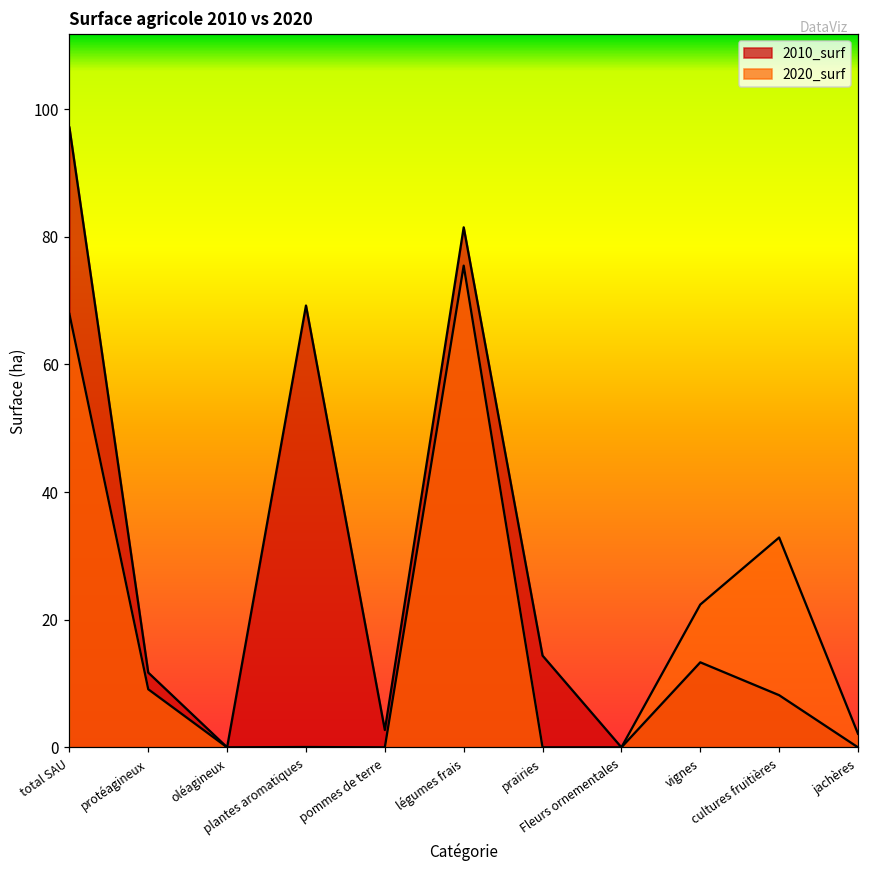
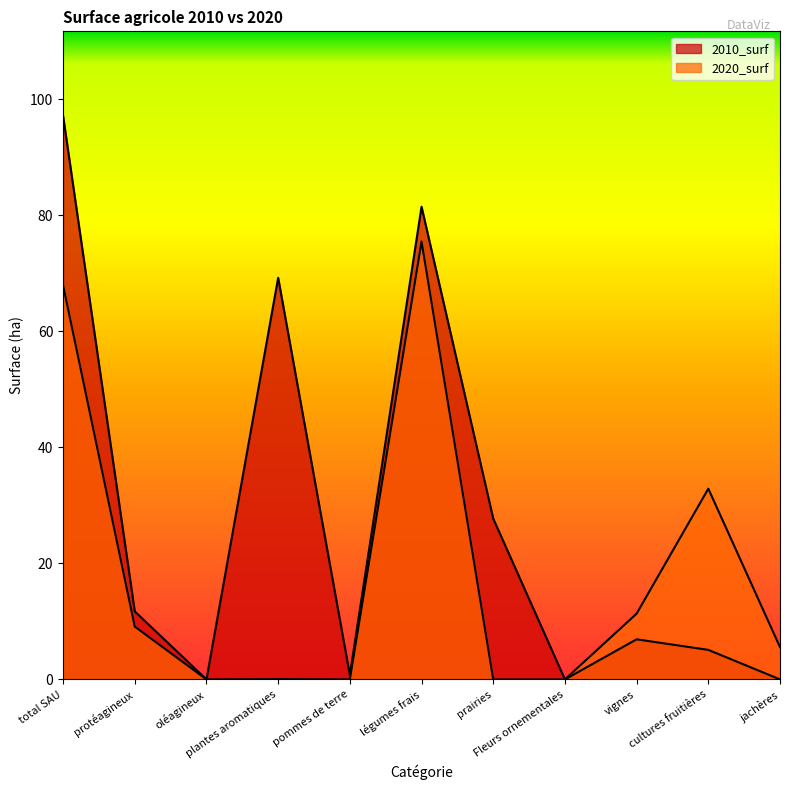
  {
    "2010_surf": {
      "total SAU": 97,
      "protéagineux": 12,
      "plantes aromatiques": 69,
-     "pommes de terre": 3,
+     "pommes de terre": 1,
      "légumes frais": 81,
-     "prairies": 14,
-     "vignes": 13,
-     "cultures fruitières": 8,
+     "prairies": 28,
+     "vignes": 7,
+     "cultures fruitières": 5,
      "jachères": 0
    },
    "2020_surf": {
      "total SAU": 68,
      "protéagineux": 9,
      "plantes aromatiques": 0,
      "pommes de terre": 0,
      "légumes frais": 75,
      "prairies": 0,
-     "vignes": 22,
+     "vignes": 11,
      "cultures fruitières": 33,
-     "jachères": 2
+     "jachères": 6
    }
  }
